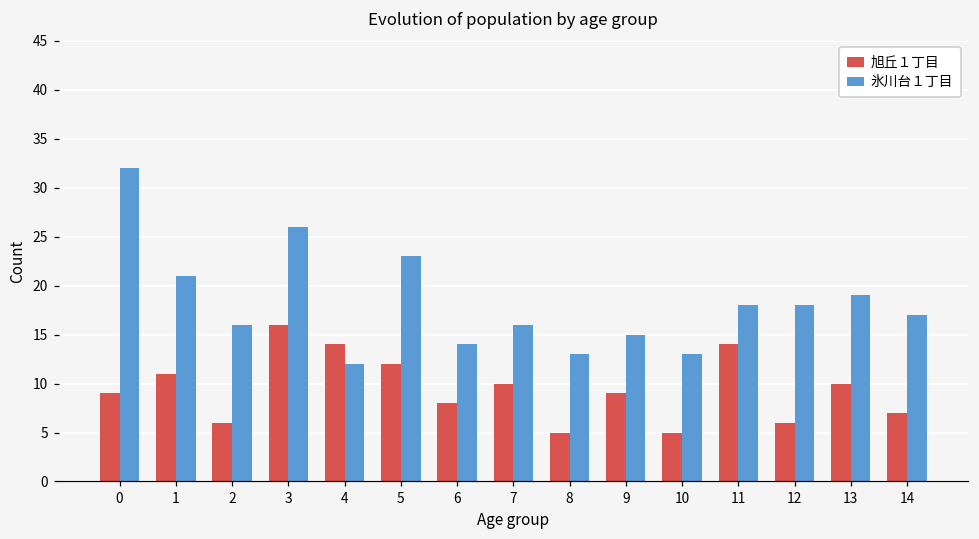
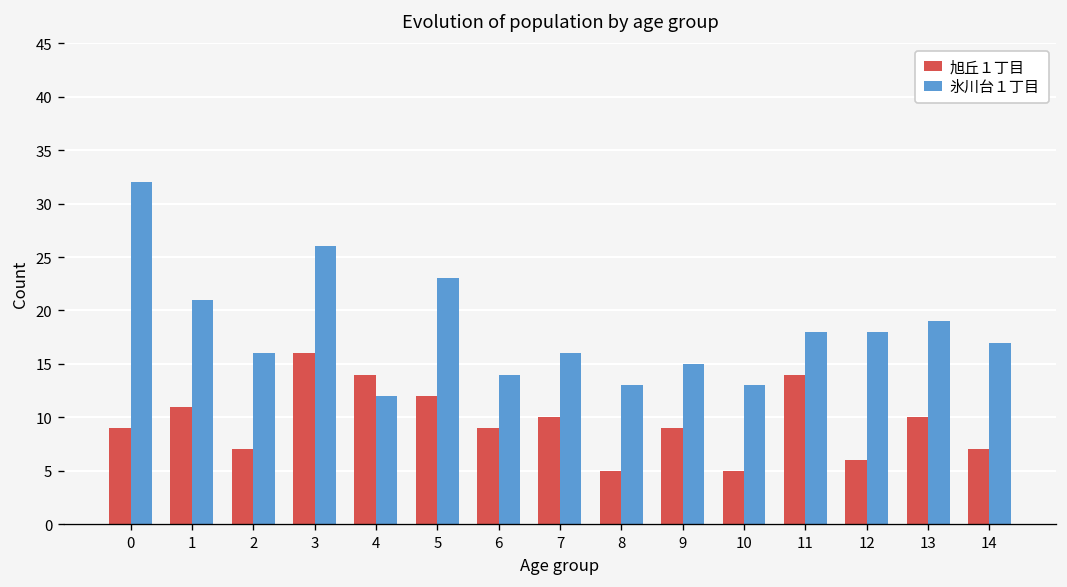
  {
    "旭丘１丁目": {
      "0": 9,
      "1": 11,
-     "2": 6,
+     "2": 7,
      "3": 16,
      "4": 14,
      "5": 12,
-     "6": 8,
+     "6": 9,
      "7": 10,
      "8": 5,
      "9": 9,
      "10": 5,
      "11": 14,
      "12": 6,
      "13": 10,
      "14": 7
    },
    "氷川台１丁目": {
      "0": 32,
      "1": 21,
      "2": 16,
      "3": 26,
      "4": 12,
      "5": 23,
      "6": 14,
      "7": 16,
      "8": 13,
      "9": 15,
      "10": 13,
      "11": 18,
      "12": 18,
      "13": 19,
      "14": 17
    }
  }
